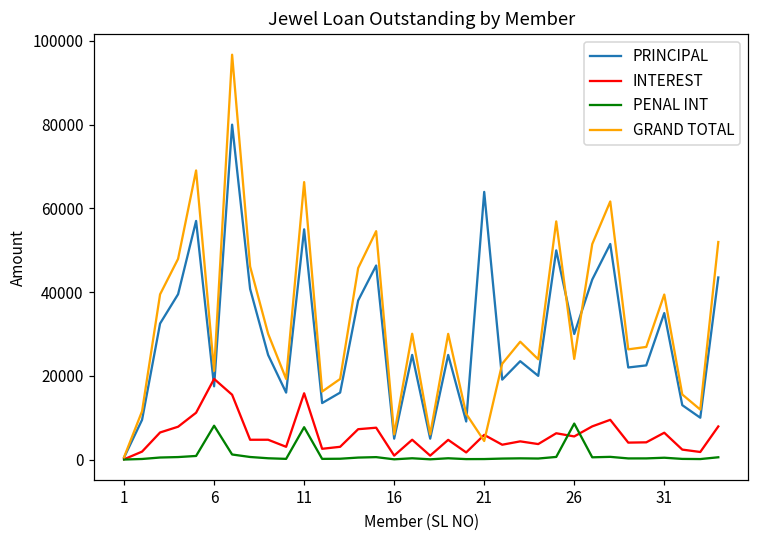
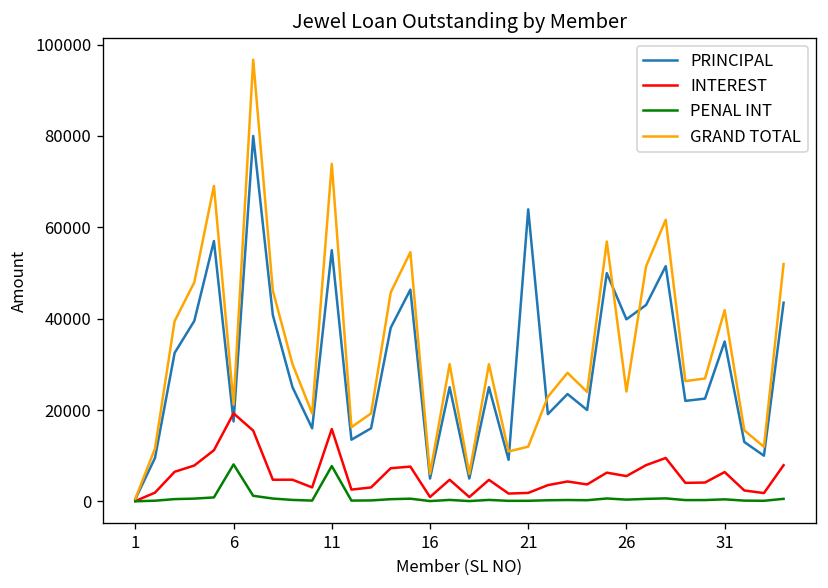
  {
    "PRINCIPAL": {
      "6": 18000,
      "11": 55000,
      "16": 5000,
      "21": 64000,
-     "26": 30000,
+     "26": 40000,
      "31": 35000
    },
    "INTEREST": {
      "6": 19000,
      "11": 16000,
      "16": 1000,
-     "21": 6000,
+     "21": 2000,
      "26": 6000,
      "31": 6000
    },
    "PENAL INT": {
      "6": 8000,
      "11": 8000,
      "16": 0,
      "21": 0,
-     "26": 9000,
+     "26": 0,
      "31": 0
    },
    "GRAND TOTAL": {
      "6": 21000,
-     "11": 66000,
+     "11": 74000,
      "16": 6000,
-     "21": 4000,
+     "21": 12000,
      "26": 24000,
-     "31": 39000
+     "31": 42000
    }
  }
